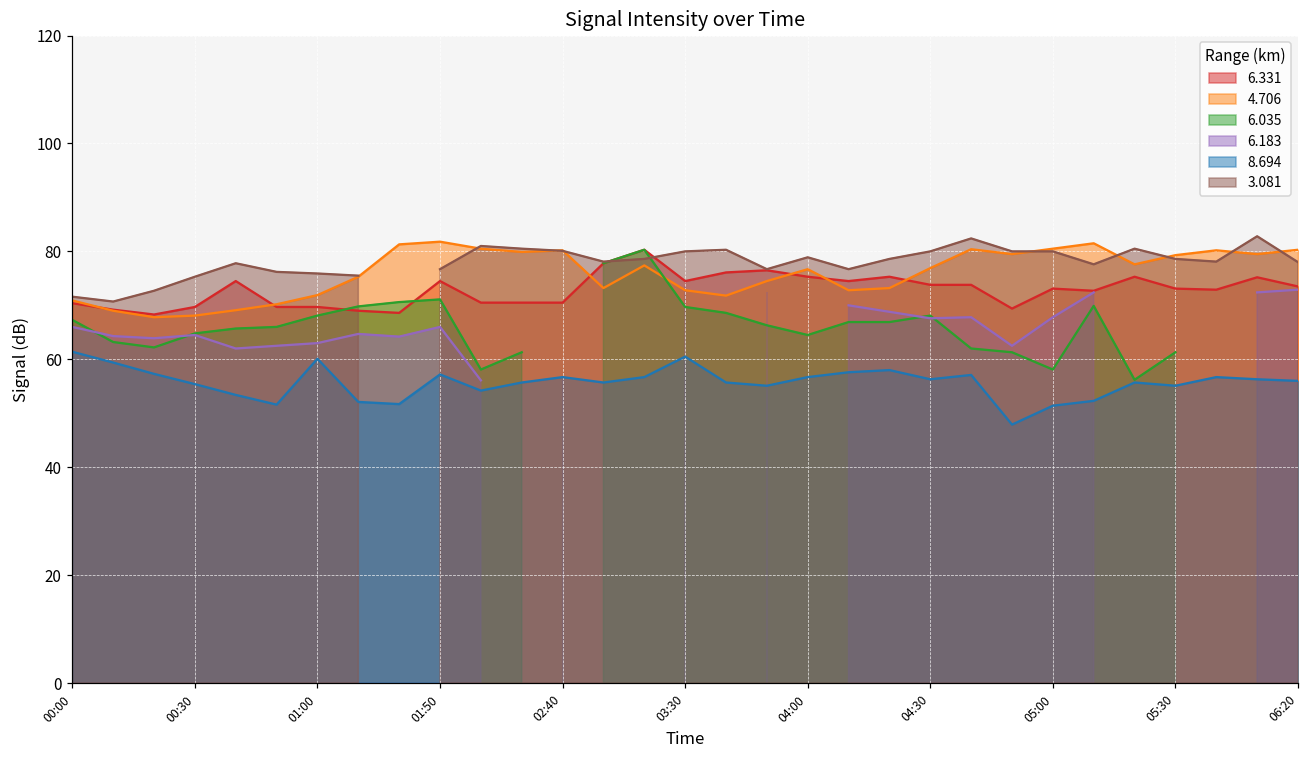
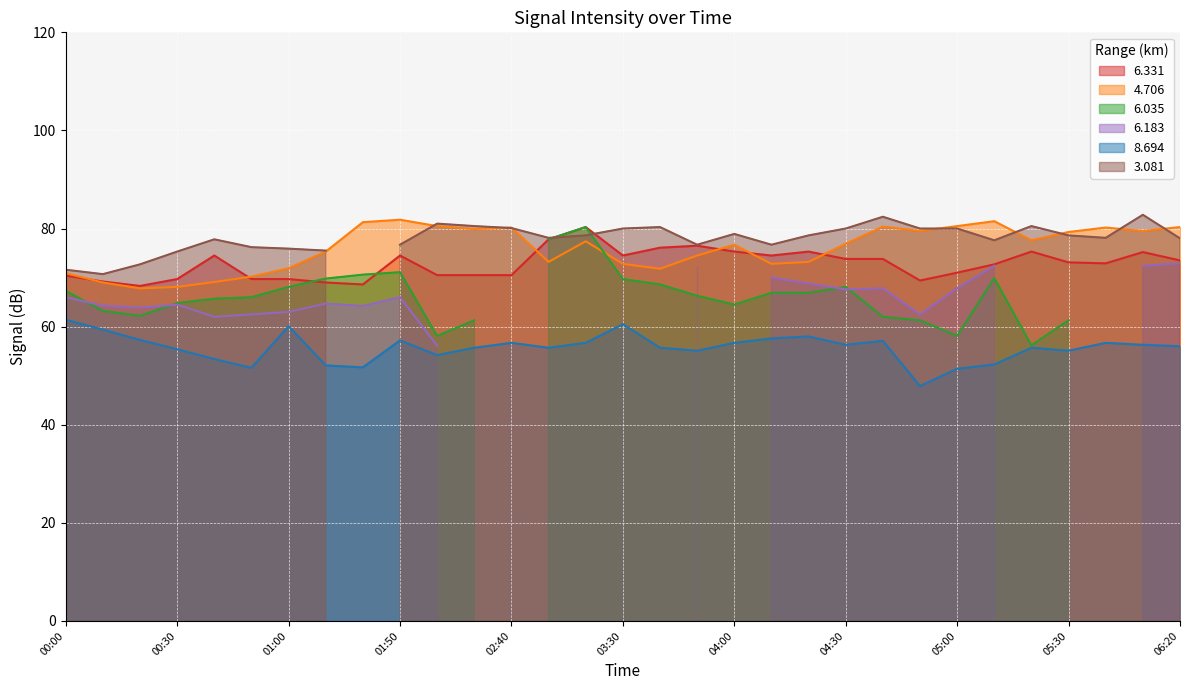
  {
    "6.331": {
      "00:30": 70,
      "01:00": 70,
      "01:50": 75,
      "02:40": 71,
      "03:30": 75,
      "04:00": 75,
      "04:30": 74,
-     "05:00": 73,
+     "05:00": 71,
      "05:30": 73,
      "06:20": 74
    },
    "4.706": {
      "00:30": 68,
      "01:00": 72,
      "01:50": 82,
      "03:30": 73,
      "04:00": 77,
      "04:30": 77,
      "05:30": 79,
      "06:20": 80
    },
    "8.694": {
      "00:00": 61,
      "00:30": 55,
      "01:00": 60,
      "01:50": 57,
      "03:30": 61,
      "04:00": 57,
      "04:30": 56,
      "05:00": 51,
      "05:30": 55,
      "06:20": 56
    }
  }
